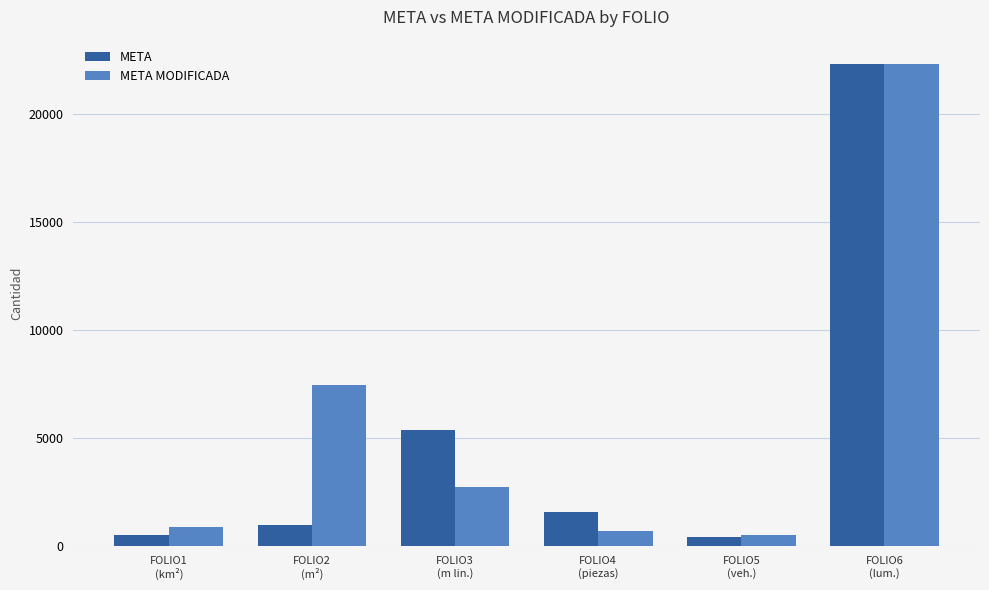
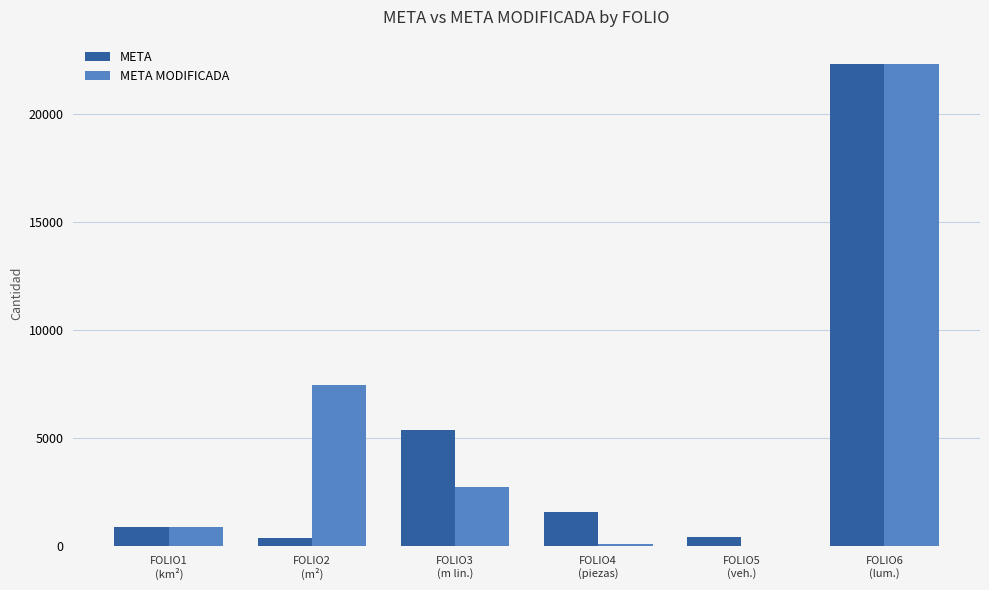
  {
    "META": {
-     "FOLIO1 (km²)": 500,
-     "FOLIO2 (m²)": 1000,
+     "FOLIO1 (km²)": 900,
+     "FOLIO2 (m²)": 400,
      "FOLIO3 (m lin.)": 5400,
      "FOLIO4 (piezas)": 1600,
      "FOLIO5 (veh.)": 400,
      "FOLIO6 (lum.)": 22300
    },
    "META MODIFICADA": {
      "FOLIO1 (km²)": 900,
      "FOLIO2 (m²)": 7400,
      "FOLIO3 (m lin.)": 2800,
-     "FOLIO4 (piezas)": 700,
-     "FOLIO5 (veh.)": 500,
+     "FOLIO4 (piezas)": 100,
+     "FOLIO5 (veh.)": 0,
      "FOLIO6 (lum.)": 22300
    }
  }
